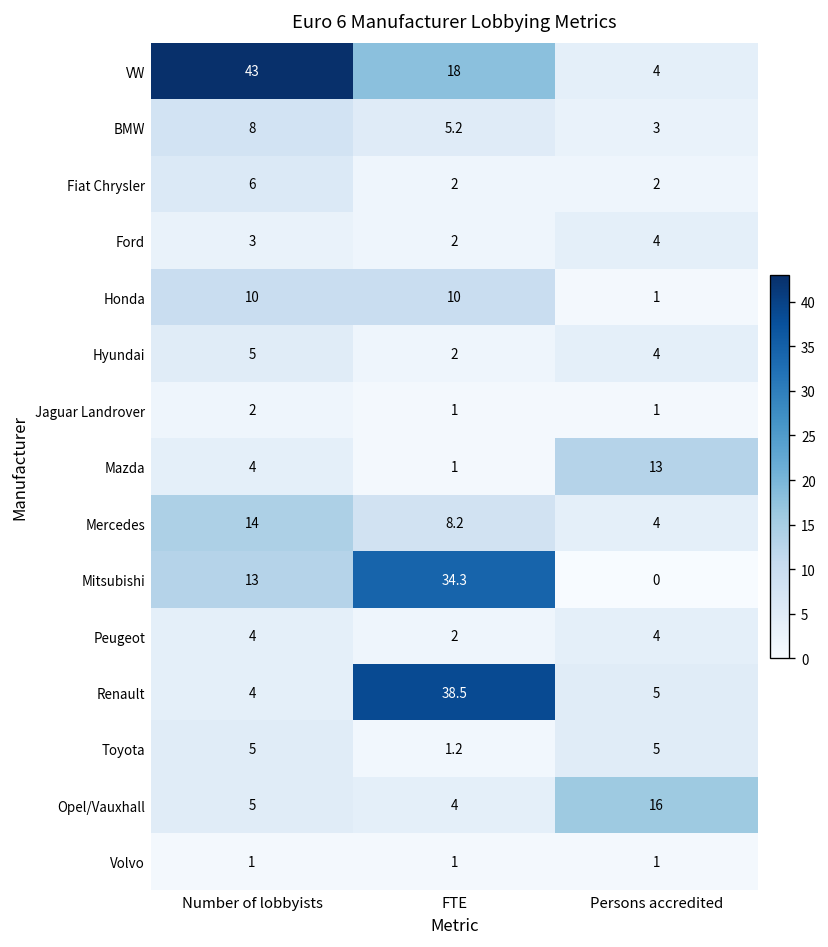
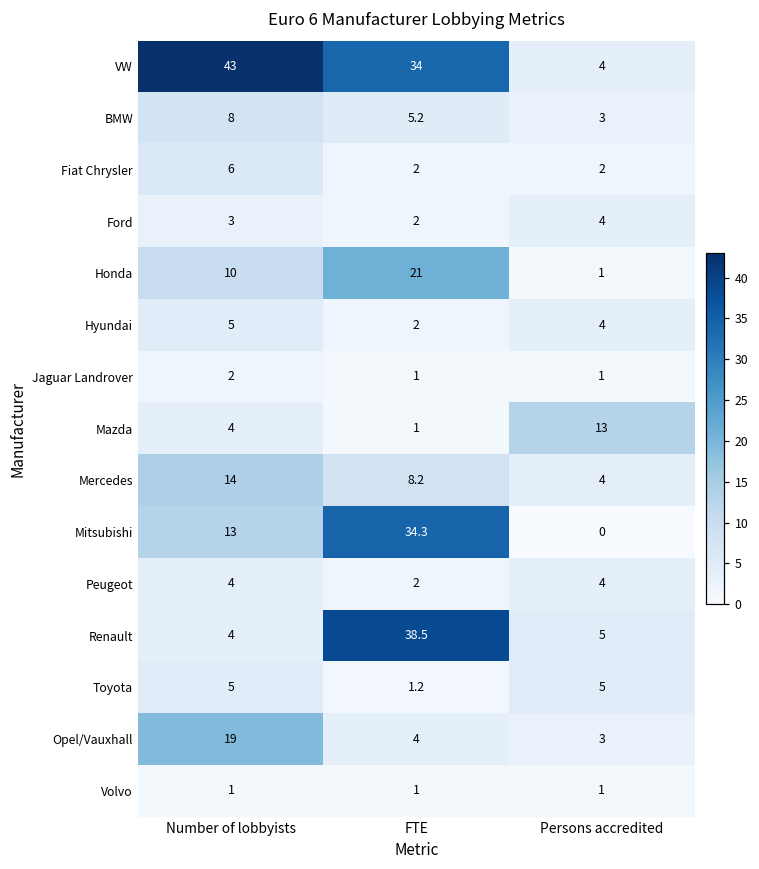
  {
    "VW": {
      "Number of lobbyists": 43,
-     "FTE": 18,
+     "FTE": 34,
      "Persons accredited": 4
    },
    "BMW": {
      "Number of lobbyists": 8,
      "FTE": 5.2,
      "Persons accredited": 3
    },
    "Fiat Chrysler": {
      "Number of lobbyists": 6,
      "FTE": 2,
      "Persons accredited": 2
    },
    "Ford": {
      "Number of lobbyists": 3,
      "FTE": 2,
      "Persons accredited": 4
    },
    "Honda": {
      "Number of lobbyists": 10,
-     "FTE": 10,
+     "FTE": 21,
      "Persons accredited": 1
    },
    "Hyundai": {
      "Number of lobbyists": 5,
      "FTE": 2,
      "Persons accredited": 4
    },
    "Jaguar Landrover": {
      "Number of lobbyists": 2,
      "FTE": 1,
      "Persons accredited": 1
    },
    "Mazda": {
      "Number of lobbyists": 4,
      "FTE": 1,
      "Persons accredited": 13
    },
    "Mercedes": {
      "Number of lobbyists": 14,
      "FTE": 8.2,
      "Persons accredited": 4
    },
    "Mitsubishi": {
      "Number of lobbyists": 13,
      "FTE": 34.3,
      "Persons accredited": 0
    },
    "Peugeot": {
      "Number of lobbyists": 4,
      "FTE": 2,
      "Persons accredited": 4
    },
    "Renault": {
      "Number of lobbyists": 4,
      "FTE": 38.5,
      "Persons accredited": 5
    },
    "Toyota": {
      "Number of lobbyists": 5,
      "FTE": 1.2,
      "Persons accredited": 5
    },
    "Opel/Vauxhall": {
-     "Number of lobbyists": 5,
+     "Number of lobbyists": 19,
      "FTE": 4,
-     "Persons accredited": 16
+     "Persons accredited": 3
    },
    "Volvo": {
      "Number of lobbyists": 1,
      "FTE": 1,
      "Persons accredited": 1
    }
  }
